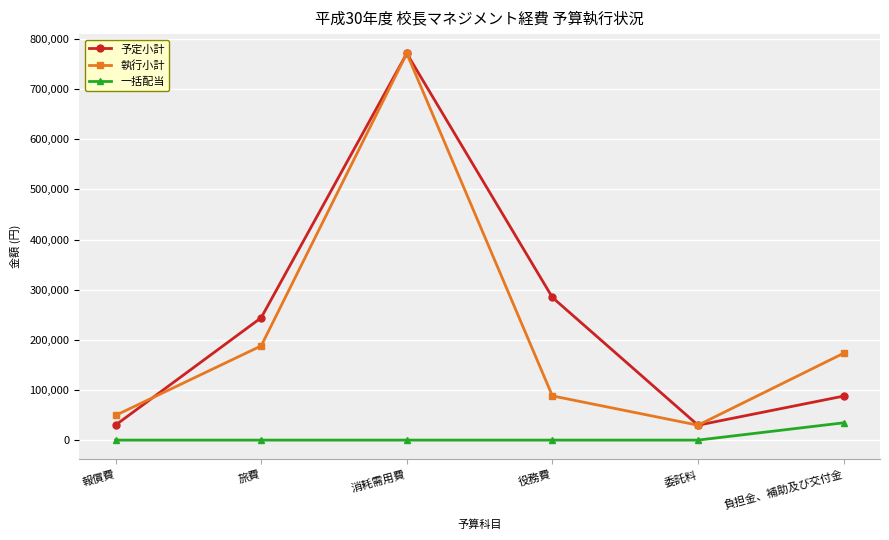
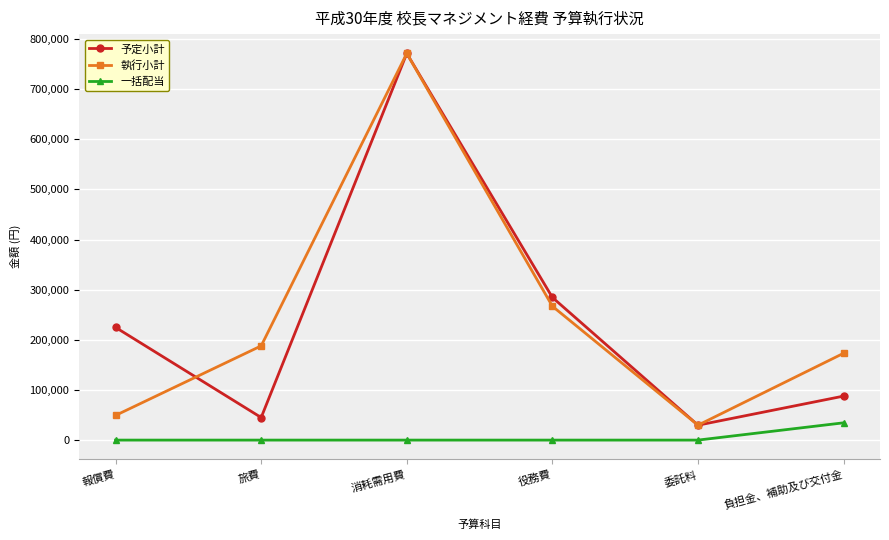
  {
    "予定小計": {
-     "報償費": "30,000",
-     "旅費": "240,000",
+     "報償費": "220,000",
+     "旅費": "50,000",
      "役務費": "280,000",
      "負担金、補助及び交付金": "90,000"
    },
    "執行小計": {
      "報償費": "50,000",
      "旅費": "190,000",
-     "役務費": "90,000",
+     "役務費": "270,000",
      "負担金、補助及び交付金": "170,000"
    },
    "一括配当": {
      "報償費": "0",
      "旅費": "0",
      "消耗需用費": "0",
      "役務費": "0",
      "委託料": "0",
      "負担金、補助及び交付金": "30,000"
    }
  }
